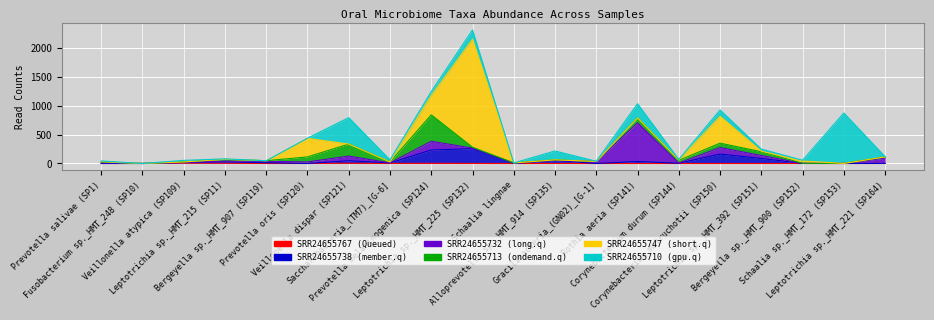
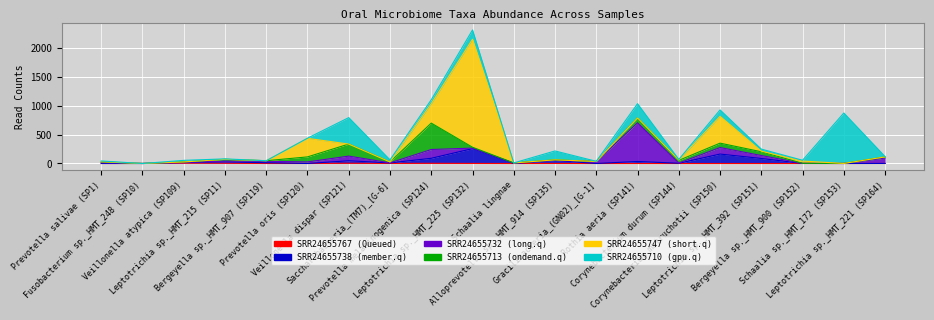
  {
    "SRR24655767 (Queued)": {
      "Prevotella melaninogenica (SP124)": 0,
      "Leptotrichia sp._HMT_225 (SP132)": 0,
      "Alloprevotella sp._HMT_914 (SP135)": 0,
      "Corynebacterium matruchotii (SP150)": 0,
      "Leptotrichia sp._HMT_392 (SP151)": 0
    },
    "SRR24655738 (member.q)": {
-     "Prevotella melaninogenica (SP124)": 200,
+     "Prevotella melaninogenica (SP124)": 100,
      "Corynebacterium matruchotii (SP150)": 200,
      "Leptotrichia sp._HMT_392 (SP151)": 100
    },
    "SRR24655732 (long.q)": {
      "Veillonella dispar (SP121)": 100,
      "Prevotella melaninogenica (SP124)": 200,
      "Rothia aeria (SP141)": 700,
      "Corynebacterium matruchotii (SP150)": 100,
      "Leptotrichia sp._HMT_392 (SP151)": 100
    },
    "SRR24655713 (ondemand.q)": {
      "Prevotella oris (SP120)": 100,
      "Prevotella melaninogenica (SP124)": 500,
      "Corynebacterium matruchotii (SP150)": 100
    },
    "SRR24655747 (short.q)": {
      "Prevotella melaninogenica (SP124)": 300,
      "Leptotrichia sp._HMT_225 (SP132)": 1900,
      "Corynebacterium matruchotii (SP150)": 500
    },
    "SRR24655710 (gpu.q)": {
      "Veillonella dispar (SP121)": 500,
      "Prevotella melaninogenica (SP124)": 100,
      "Leptotrichia sp._HMT_225 (SP132)": 200,
      "Alloprevotella sp._HMT_914 (SP135)": 200,
      "Rothia aeria (SP141)": 200,
      "Corynebacterium matruchotii (SP150)": 100,
      "Schaalia sp._HMT_172 (SP153)": 900
    }
  }
